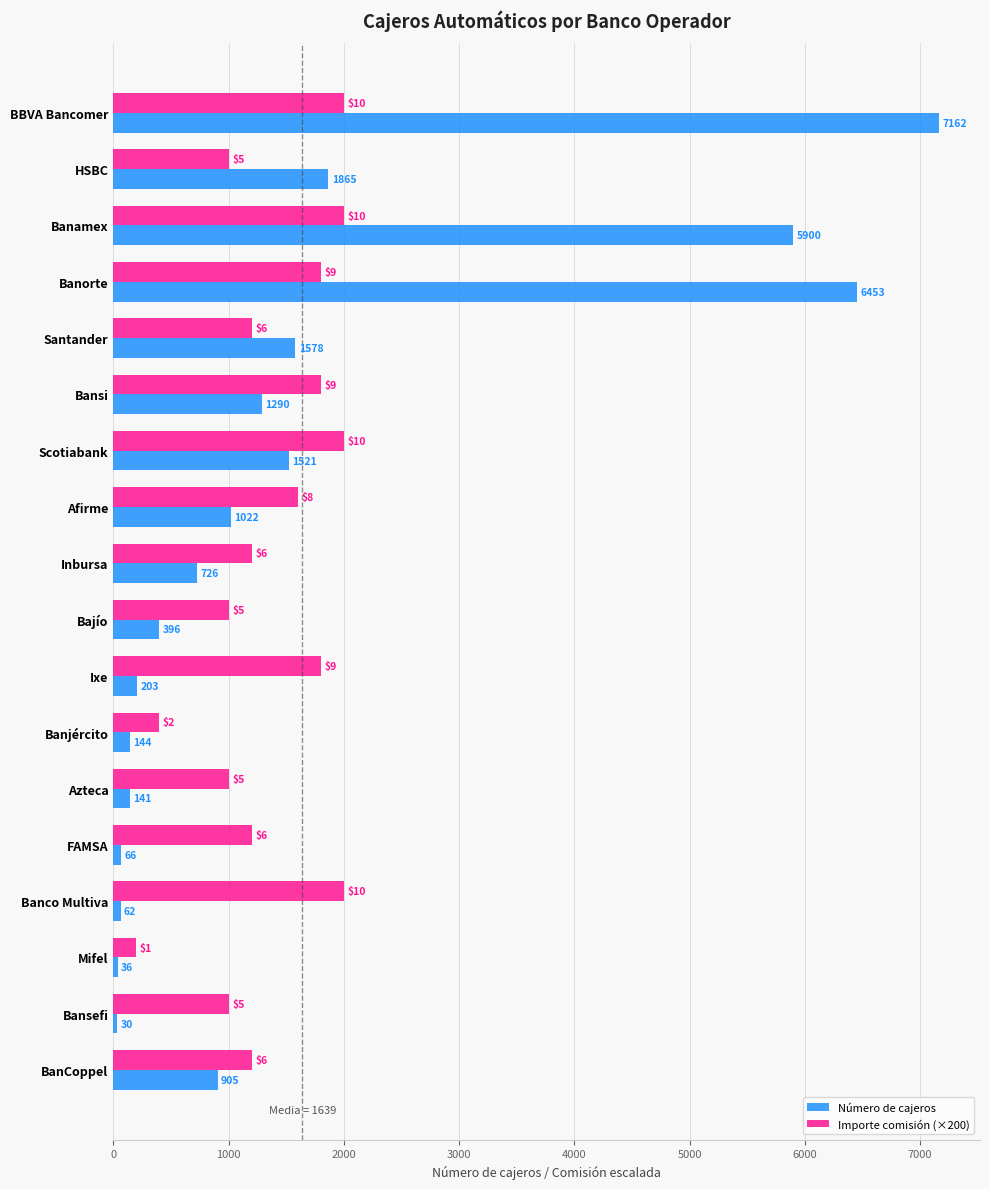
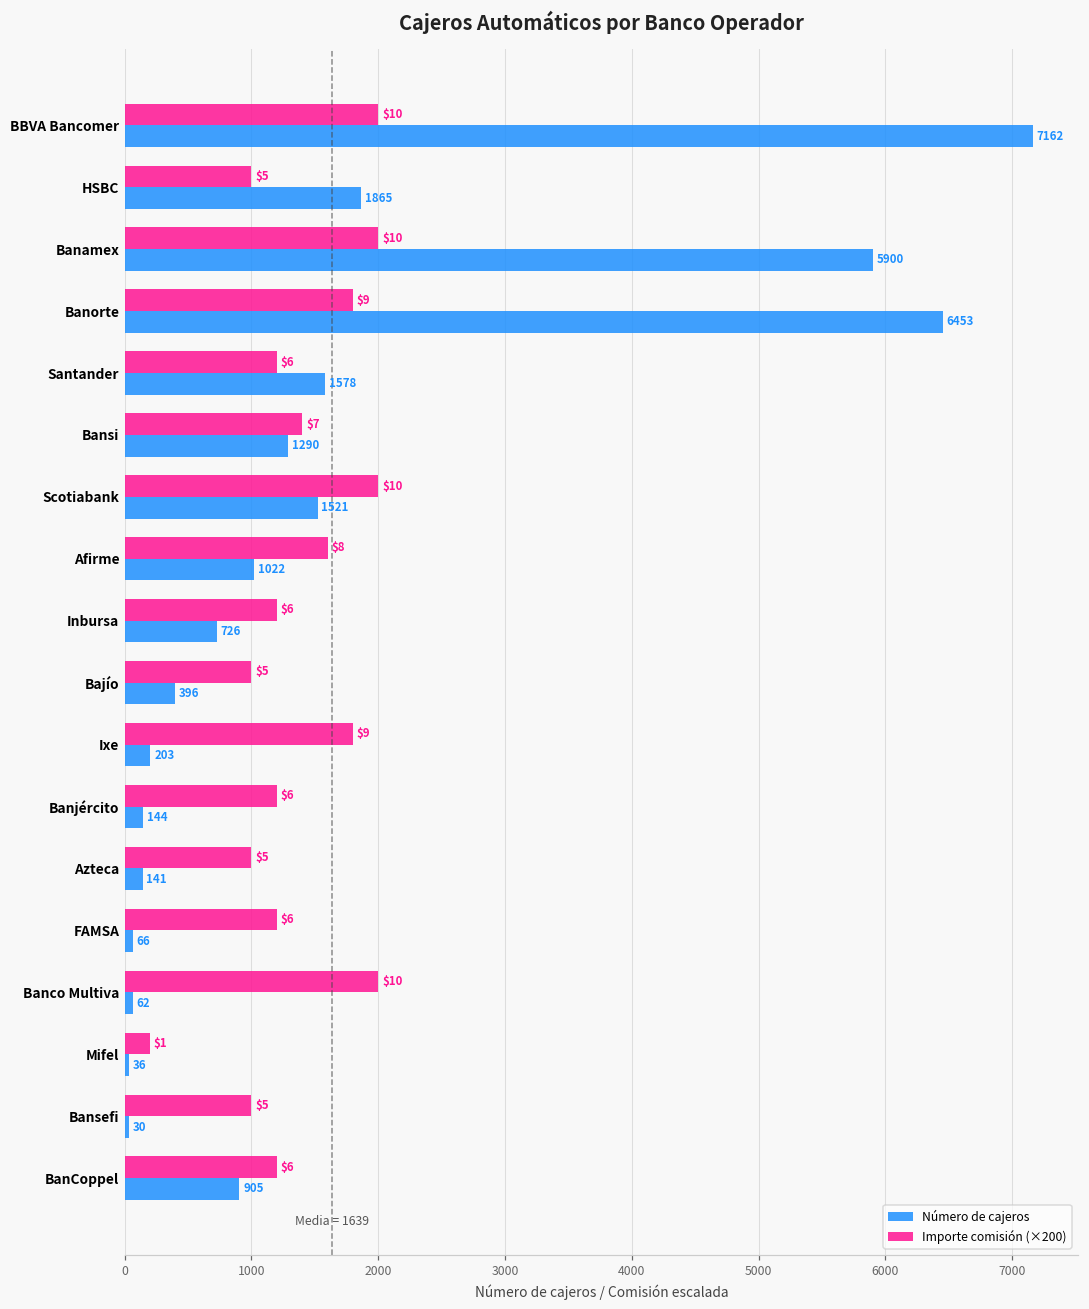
  {
    "Número de cajeros": {
      "BBVA Bancomer": "7162",
      "HSBC": "1865",
      "Banamex": "5900",
      "Banorte": "6453",
      "Santander": "1578",
      "Bansi": "1290",
      "Scotiabank": "1521",
      "Afirme": "1022",
      "Inbursa": "726",
      "Bajío": "396",
      "Ixe": "203",
      "Banjército": "144",
      "Azteca": "141",
      "FAMSA": "66",
      "Banco Multiva": "62",
      "Mifel": "36",
      "Bansefi": "30",
      "BanCoppel": "905"
    },
    "Importe comisión (×200)": {
-     "Bansi": "$9",
-     "Banjército": "$2"
+     "Bansi": "$7",
+     "Banjército": "$6"
    }
  }
